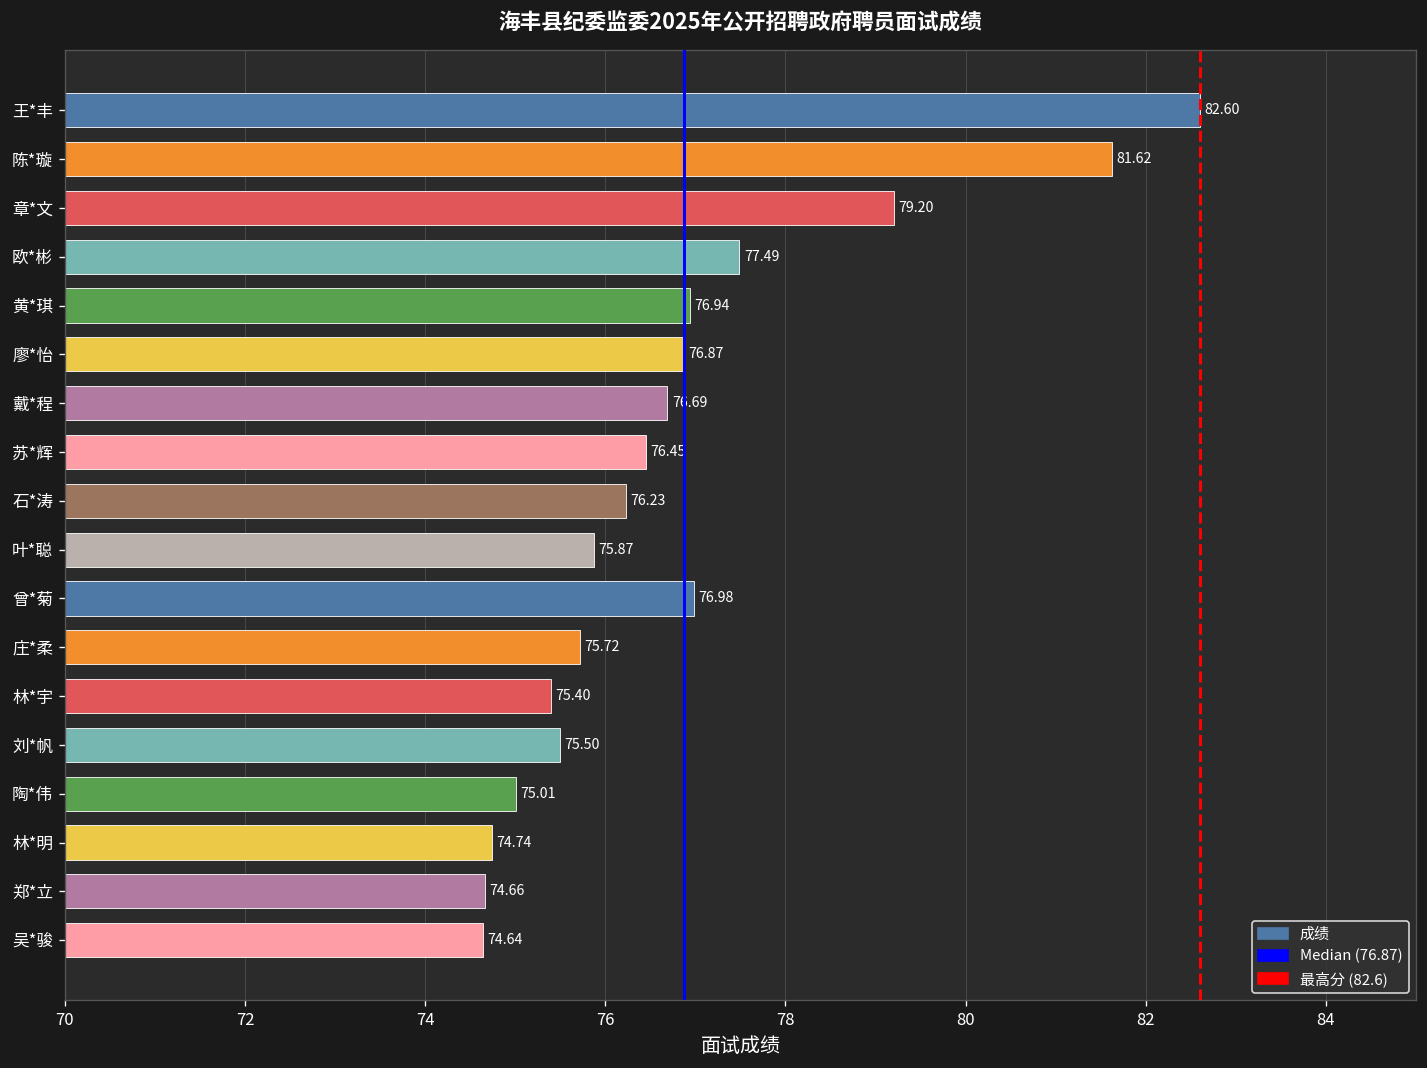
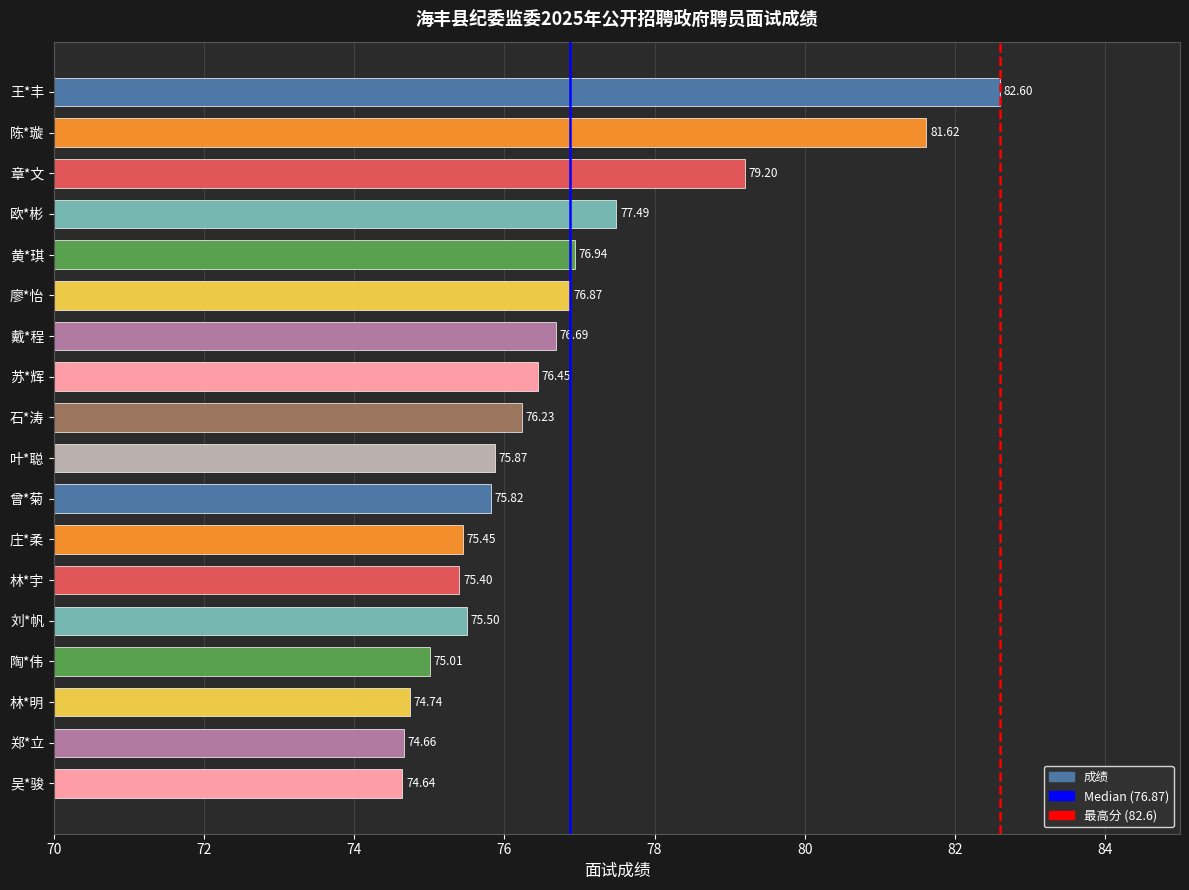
  {
    "王*丰": 82.60,
    "陈*璇": 81.62,
    "章*文": 79.20,
    "欧*彬": 77.49,
    "黄*琪": 76.94,
    "廖*怡": 76.87,
    "戴*程": 76.69,
    "苏*辉": 76.45,
    "石*涛": 76.23,
    "叶*聪": 75.87,
-   "曾*菊": 76.98,
-   "庄*柔": 75.72,
+   "曾*菊": 75.82,
+   "庄*柔": 75.45,
    "林*宇": 75.40,
    "刘*帆": 75.50,
    "陶*伟": 75.01,
    "林*明": 74.74,
    "郑*立": 74.66,
    "吴*骏": 74.64
  }
